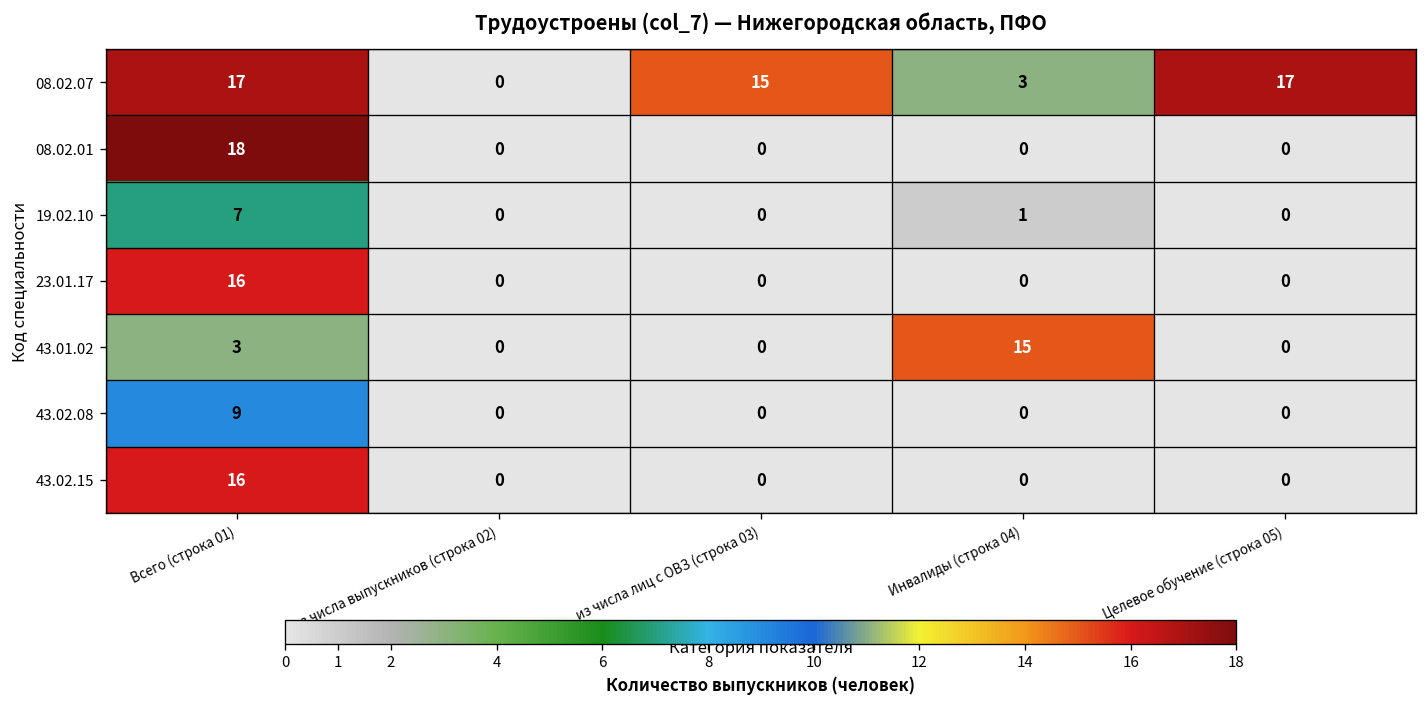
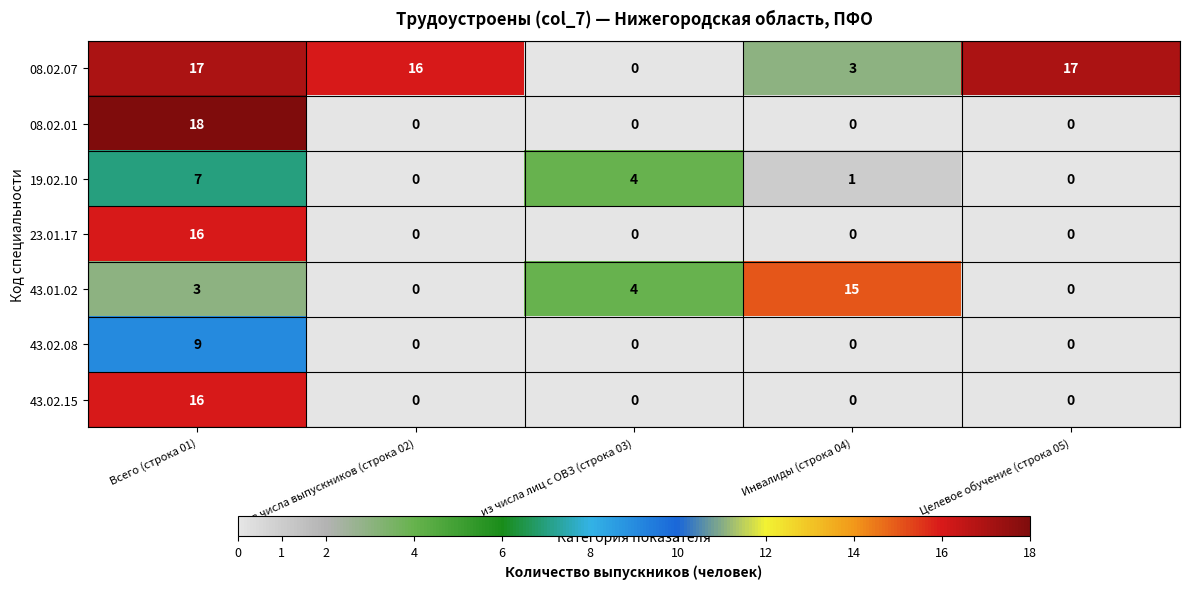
  {
    "08.02.07": {
      "Всего (строка 01)": 17,
-     "из числа выпускников (строка 02)": 0,
-     "из числа лиц с ОВЗ (строка 03)": 15,
+     "из числа выпускников (строка 02)": 16,
+     "из числа лиц с ОВЗ (строка 03)": 0,
      "Инвалиды (строка 04)": 3,
      "Целевое обучение (строка 05)": 17
    },
    "08.02.01": {
      "Всего (строка 01)": 18,
      "из числа выпускников (строка 02)": 0,
      "из числа лиц с ОВЗ (строка 03)": 0,
      "Инвалиды (строка 04)": 0,
      "Целевое обучение (строка 05)": 0
    },
    "19.02.10": {
      "Всего (строка 01)": 7,
      "из числа выпускников (строка 02)": 0,
-     "из числа лиц с ОВЗ (строка 03)": 0,
+     "из числа лиц с ОВЗ (строка 03)": 4,
      "Инвалиды (строка 04)": 1,
      "Целевое обучение (строка 05)": 0
    },
    "23.01.17": {
      "Всего (строка 01)": 16,
      "из числа выпускников (строка 02)": 0,
      "из числа лиц с ОВЗ (строка 03)": 0,
      "Инвалиды (строка 04)": 0,
      "Целевое обучение (строка 05)": 0
    },
    "43.01.02": {
      "Всего (строка 01)": 3,
      "из числа выпускников (строка 02)": 0,
-     "из числа лиц с ОВЗ (строка 03)": 0,
+     "из числа лиц с ОВЗ (строка 03)": 4,
      "Инвалиды (строка 04)": 15,
      "Целевое обучение (строка 05)": 0
    },
    "43.02.08": {
      "Всего (строка 01)": 9,
      "из числа выпускников (строка 02)": 0,
      "из числа лиц с ОВЗ (строка 03)": 0,
      "Инвалиды (строка 04)": 0,
      "Целевое обучение (строка 05)": 0
    },
    "43.02.15": {
      "Всего (строка 01)": 16,
      "из числа выпускников (строка 02)": 0,
      "из числа лиц с ОВЗ (строка 03)": 0,
      "Инвалиды (строка 04)": 0,
      "Целевое обучение (строка 05)": 0
    }
  }
